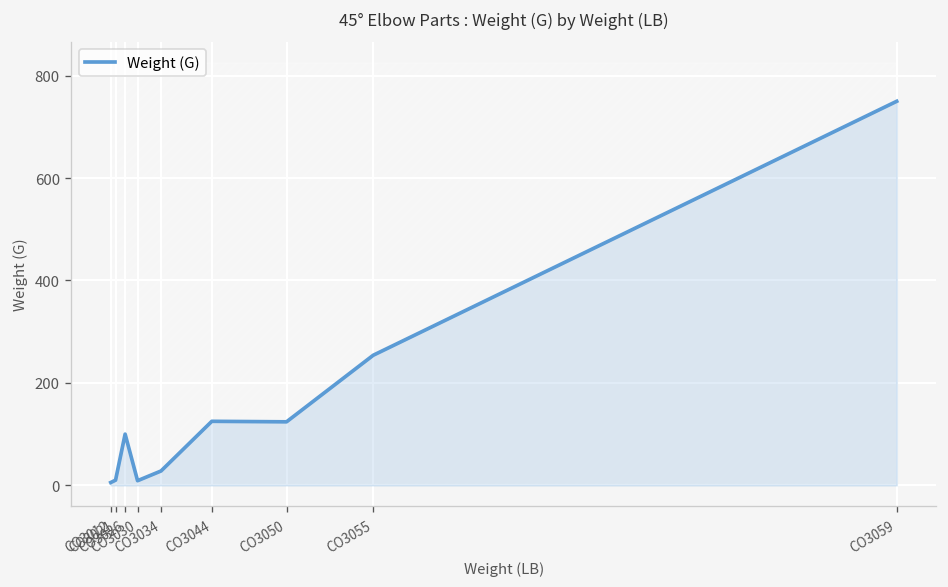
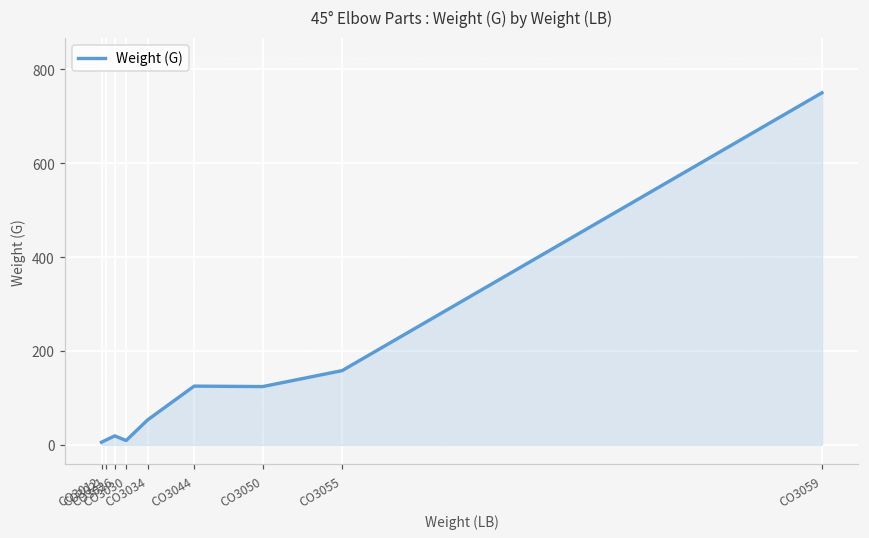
  {
    "Weight (G)": {
      "CO3012": 10,
      "CO3021": 10,
-     "CO3026": 100,
+     "CO3026": 20,
      "CO3030": 10,
-     "CO3034": 30,
+     "CO3034": 50,
      "CO3044": 130,
      "CO3050": 120,
-     "CO3055": 250,
+     "CO3055": 160,
      "CO3059": 750
    }
  }
